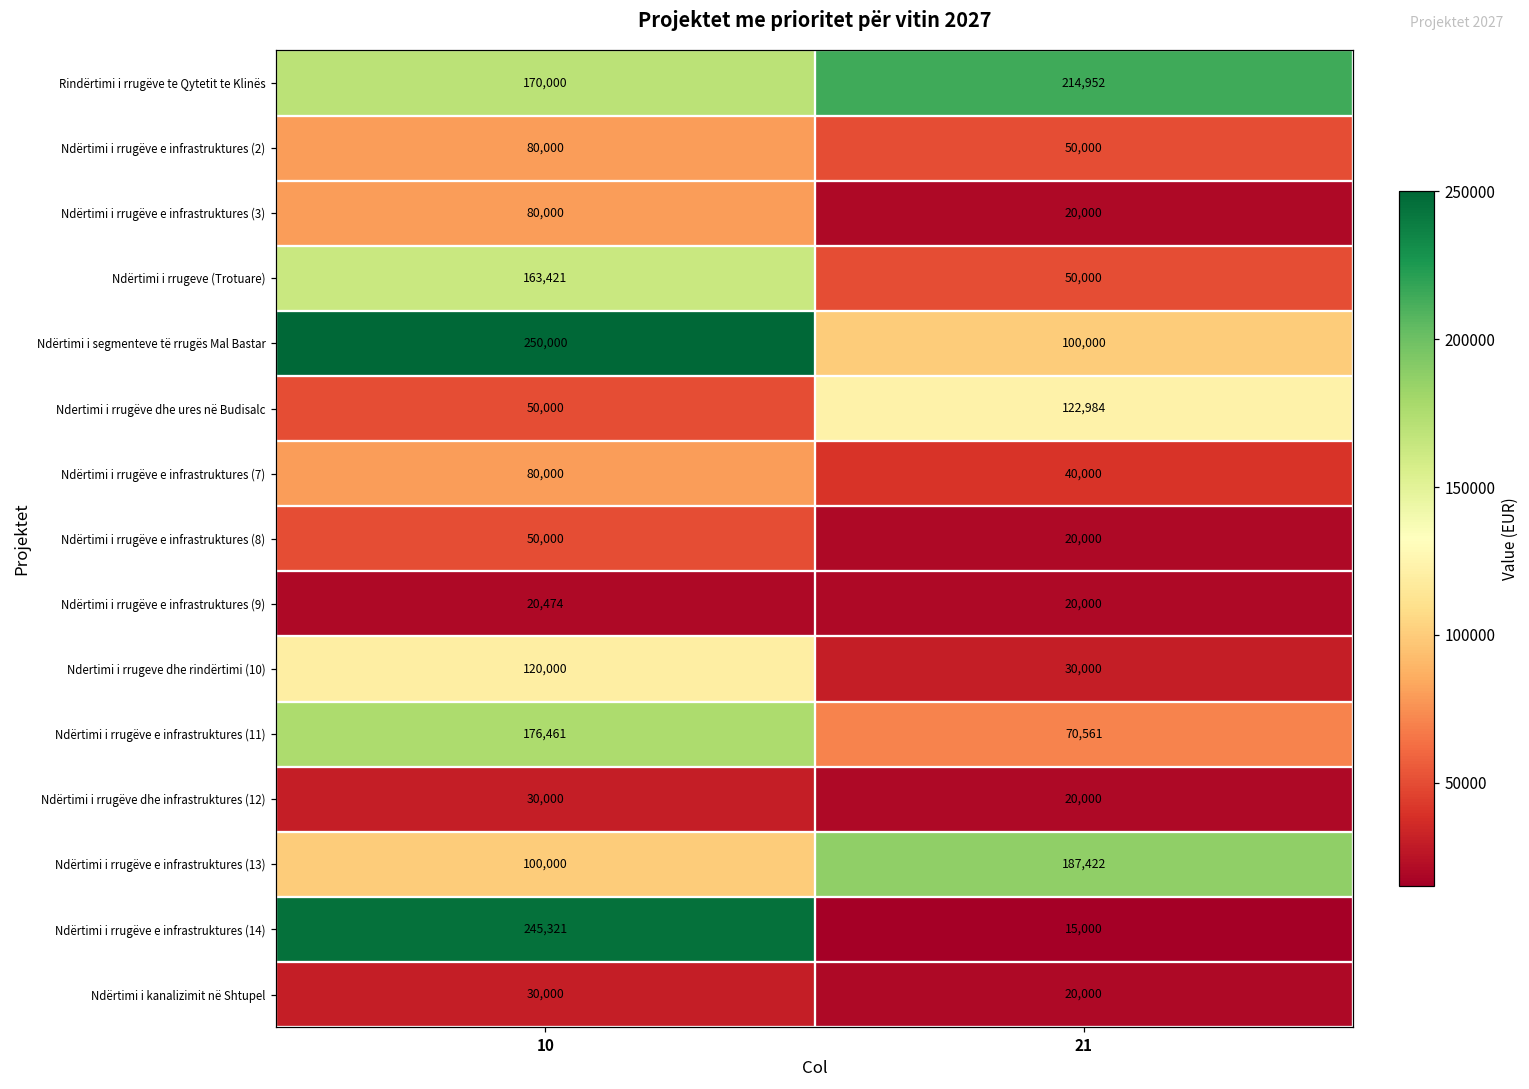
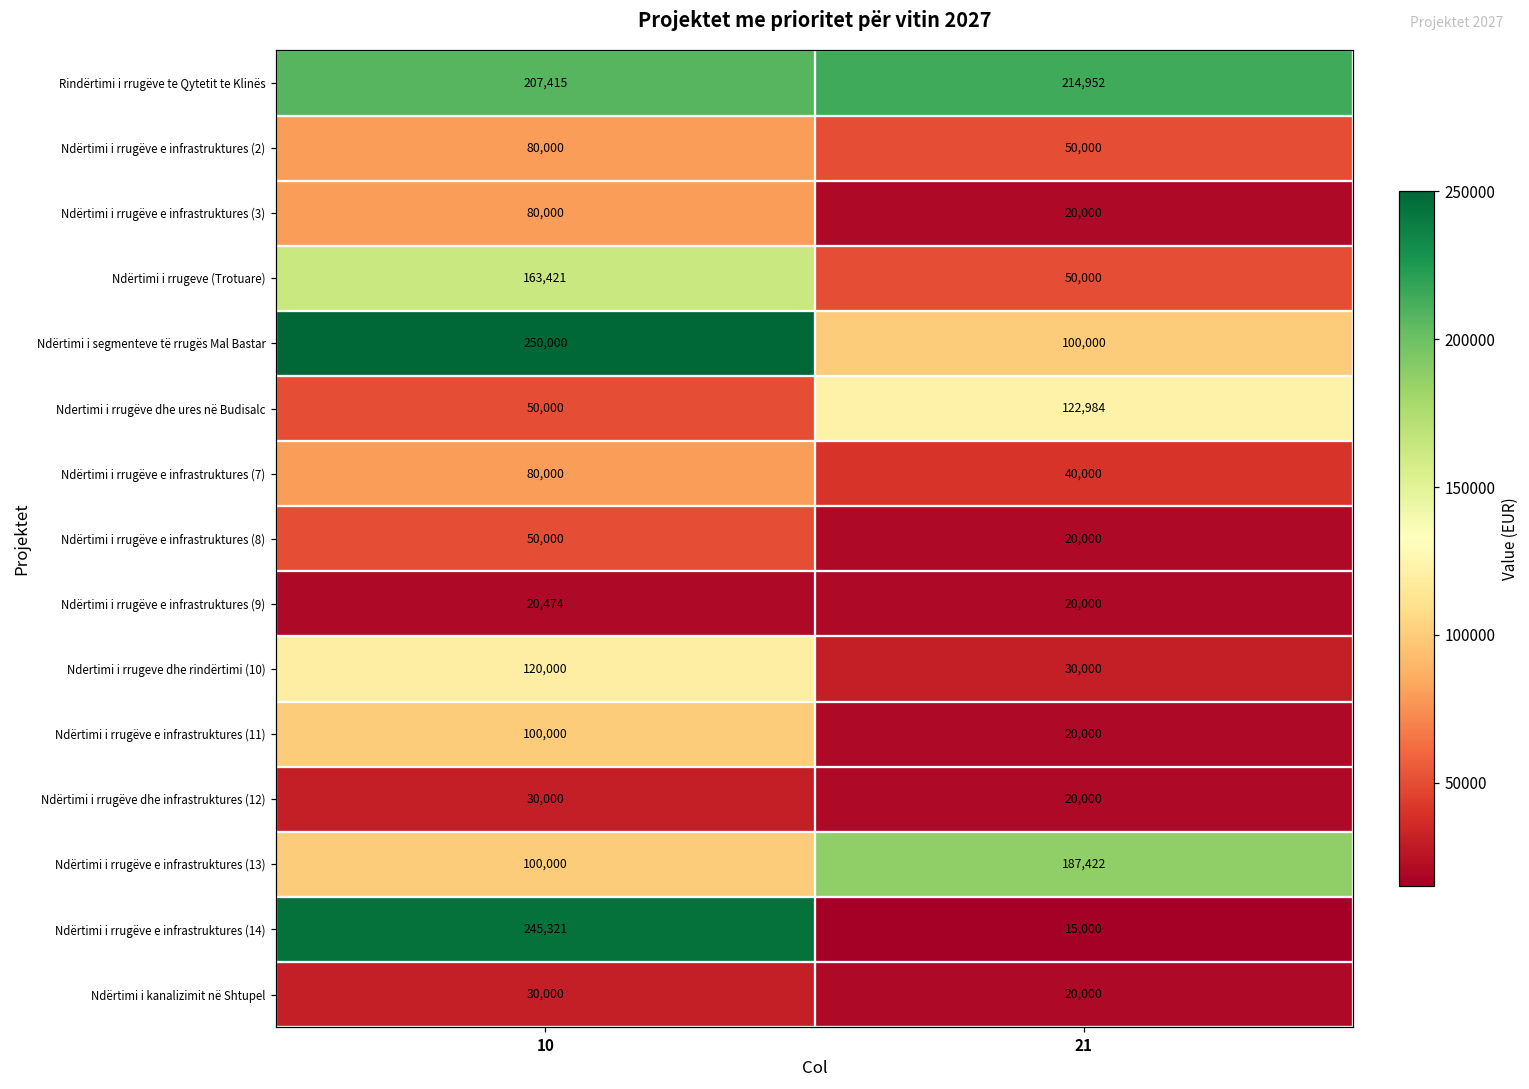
  {
    "Rindërtimi i rrugëve te Qytetit te Klinës": {
-     "10": "170,000",
+     "10": "207,415",
      "21": "214,952"
    },
    "Ndërtimi i rrugëve e infrastruktures (2)": {
      "10": "80,000",
      "21": "50,000"
    },
    "Ndërtimi i rrugëve e infrastruktures (3)": {
      "10": "80,000",
      "21": "20,000"
    },
    "Ndërtimi i rrugeve (Trotuare)": {
      "10": "163,421",
      "21": "50,000"
    },
    "Ndërtimi i segmenteve të rrugës Mal Bastar": {
      "10": "250,000",
      "21": "100,000"
    },
    "Ndertimi i rrugëve dhe ures në Budisalc": {
      "10": "50,000",
      "21": "122,984"
    },
    "Ndërtimi i rrugëve e infrastruktures (7)": {
      "10": "80,000",
      "21": "40,000"
    },
    "Ndërtimi i rrugëve e infrastruktures (8)": {
      "10": "50,000",
      "21": "20,000"
    },
    "Ndërtimi i rrugëve e infrastruktures (9)": {
      "10": "20,474",
      "21": "20,000"
    },
    "Ndertimi i rrugeve dhe rindërtimi (10)": {
      "10": "120,000",
      "21": "30,000"
    },
    "Ndërtimi i rrugëve e infrastruktures (11)": {
-     "10": "176,461",
-     "21": "70,561"
+     "10": "100,000",
+     "21": "20,000"
    },
    "Ndërtimi i rrugëve dhe infrastruktures (12)": {
      "10": "30,000",
      "21": "20,000"
    },
    "Ndërtimi i rrugëve e infrastruktures (13)": {
      "10": "100,000",
      "21": "187,422"
    },
    "Ndërtimi i rrugëve e infrastruktures (14)": {
      "10": "245,321",
      "21": "15,000"
    },
    "Ndërtimi i kanalizimit në Shtupel": {
      "10": "30,000",
      "21": "20,000"
    }
  }
